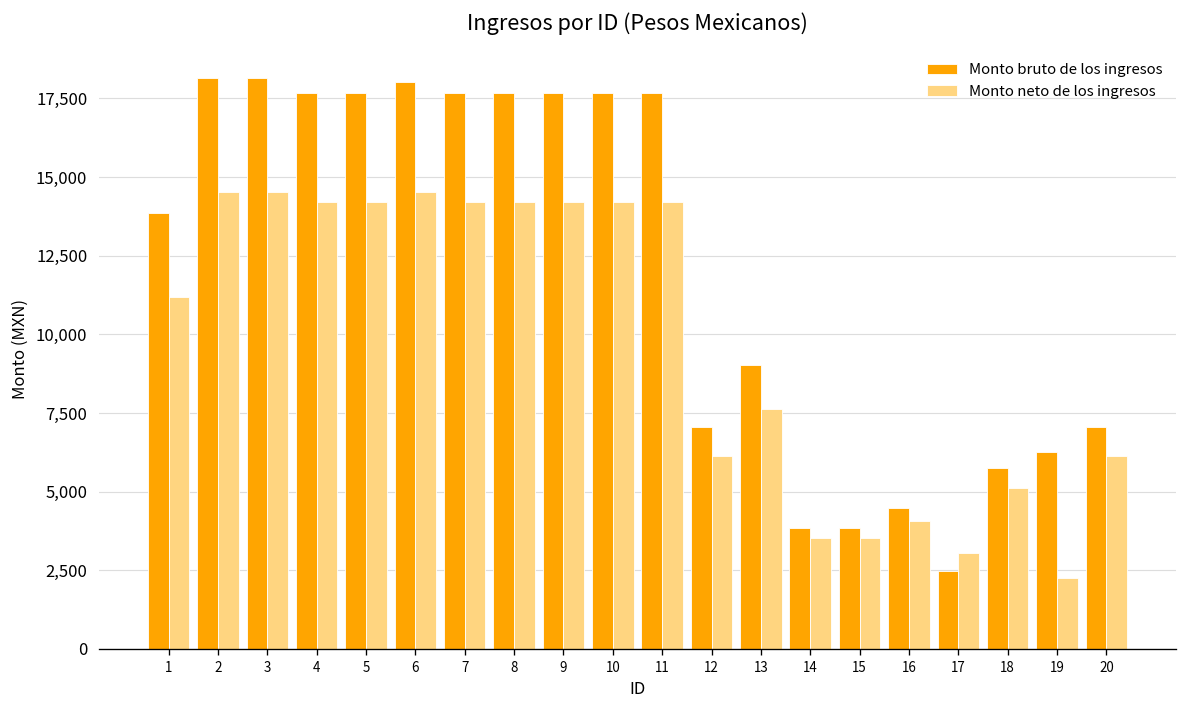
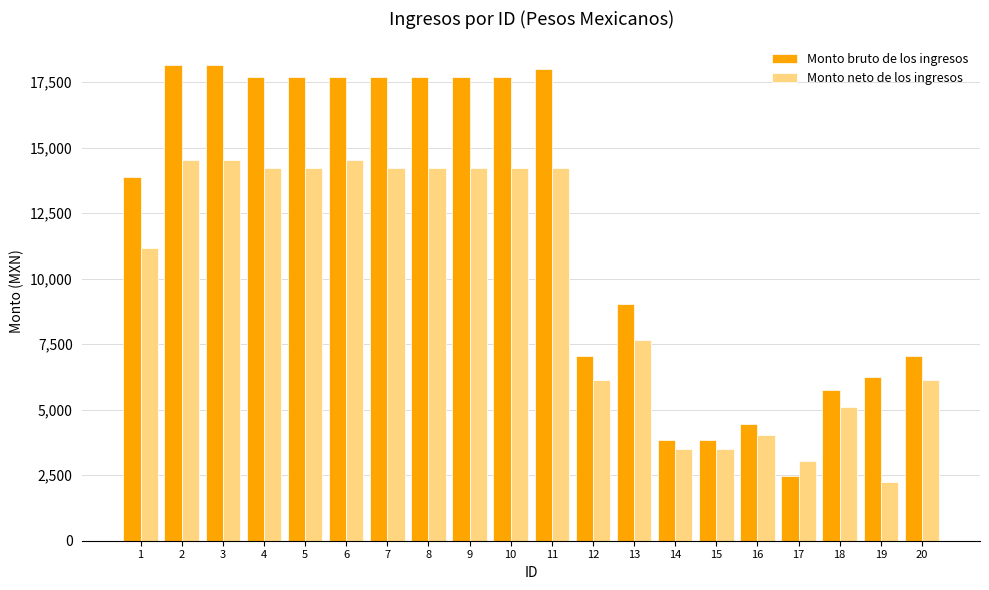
  {
    "Monto bruto de los ingresos": {
      "1": "13,900",
      "2": "18,100",
      "3": "18,100",
      "4": "17,700",
      "5": "17,700",
-     "6": "18,000",
+     "6": "17,700",
      "7": "17,700",
      "8": "17,700",
      "9": "17,700",
      "10": "17,700",
-     "11": "17,700",
+     "11": "18,000",
      "12": "7,100",
      "13": "9,000",
      "14": "3,900",
      "15": "3,900",
      "16": "4,500",
      "17": "2,500",
      "18": "5,700",
      "19": "6,300",
      "20": "7,100"
    },
    "Monto neto de los ingresos": {
      "1": "11,200",
      "2": "14,500",
      "3": "14,500",
      "4": "14,200",
      "5": "14,200",
      "6": "14,500",
      "7": "14,200",
      "8": "14,200",
      "9": "14,200",
      "10": "14,200",
      "11": "14,200",
      "12": "6,100",
      "13": "7,600",
      "14": "3,500",
      "15": "3,500",
      "16": "4,100",
      "17": "3,000",
      "18": "5,100",
      "19": "2,200",
      "20": "6,100"
    }
  }
